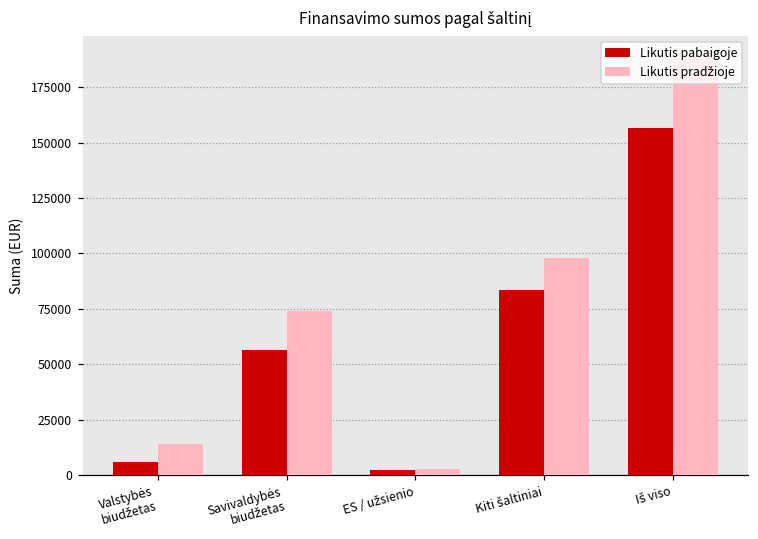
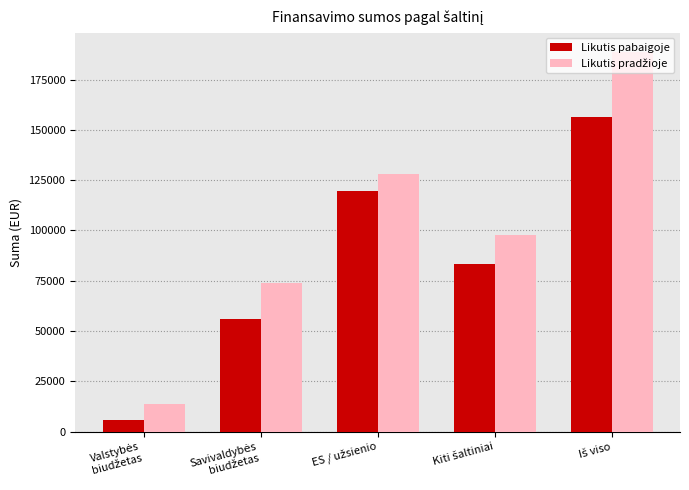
  {
    "Likutis pabaigoje": {
      "Valstybės biudžetas": 6000,
      "Savivaldybės biudžetas": 56000,
-     "ES / užsienio": 2000,
+     "ES / užsienio": 120000,
      "Kiti šaltiniai": 83000,
      "Iš viso": 156000
    },
    "Likutis pradžioje": {
      "Valstybės biudžetas": 14000,
      "Savivaldybės biudžetas": 74000,
-     "ES / užsienio": 3000,
+     "ES / užsienio": 128000,
      "Kiti šaltiniai": 98000
    }
  }
